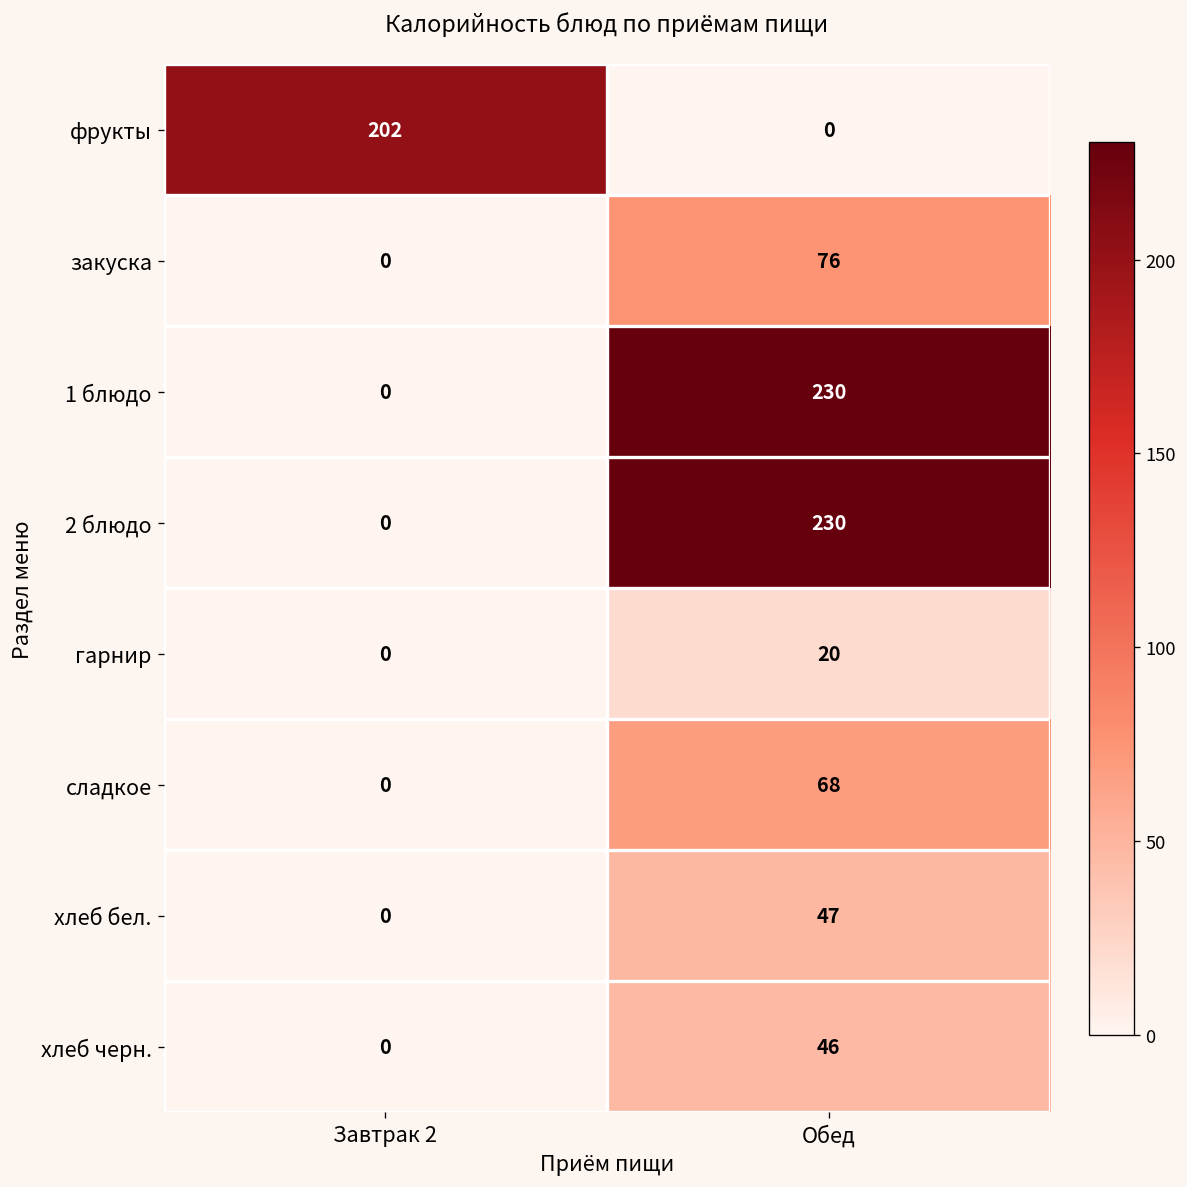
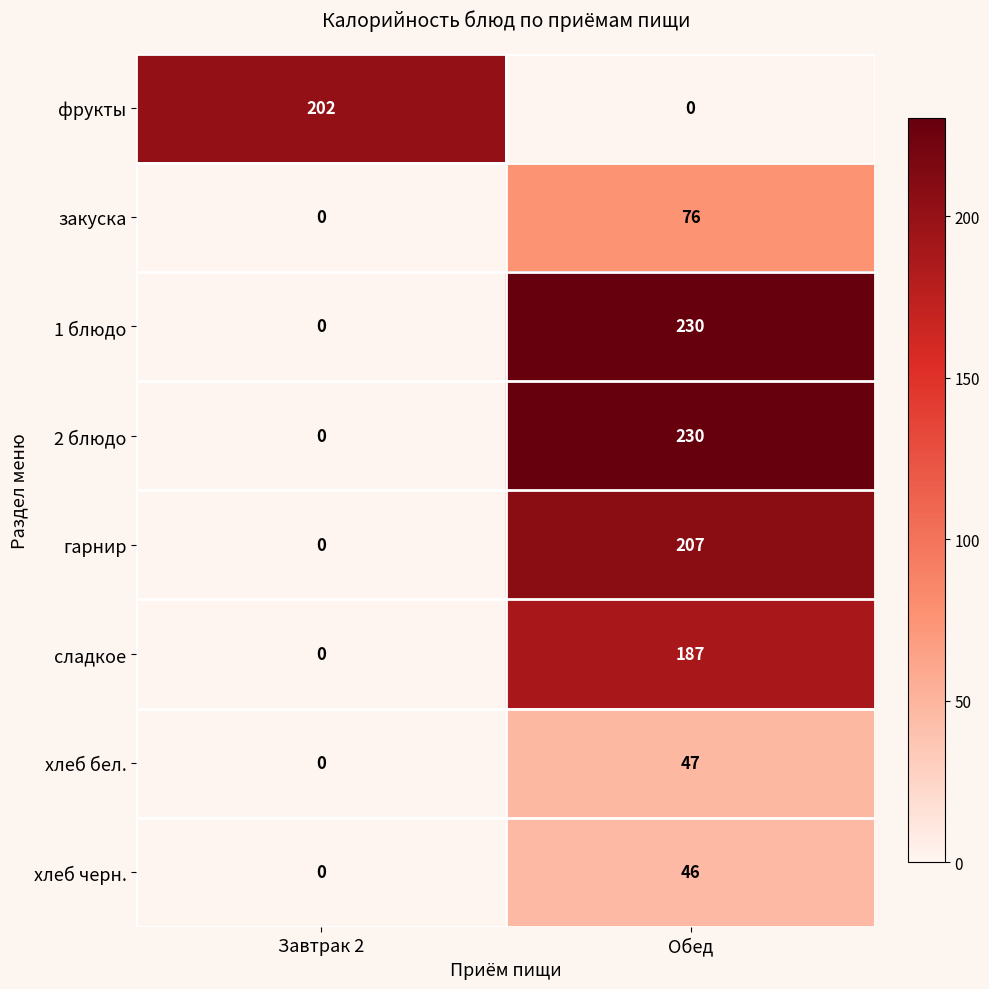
  {
    "фрукты": {
      "Завтрак 2": 202,
      "Обед": 0
    },
    "закуска": {
      "Завтрак 2": 0,
      "Обед": 76
    },
    "1 блюдо": {
      "Завтрак 2": 0,
      "Обед": 230
    },
    "2 блюдо": {
      "Завтрак 2": 0,
      "Обед": 230
    },
    "гарнир": {
      "Завтрак 2": 0,
-     "Обед": 20
+     "Обед": 207
    },
    "сладкое": {
      "Завтрак 2": 0,
-     "Обед": 68
+     "Обед": 187
    },
    "хлеб бел.": {
      "Завтрак 2": 0,
      "Обед": 47
    },
    "хлеб черн.": {
      "Завтрак 2": 0,
      "Обед": 46
    }
  }
